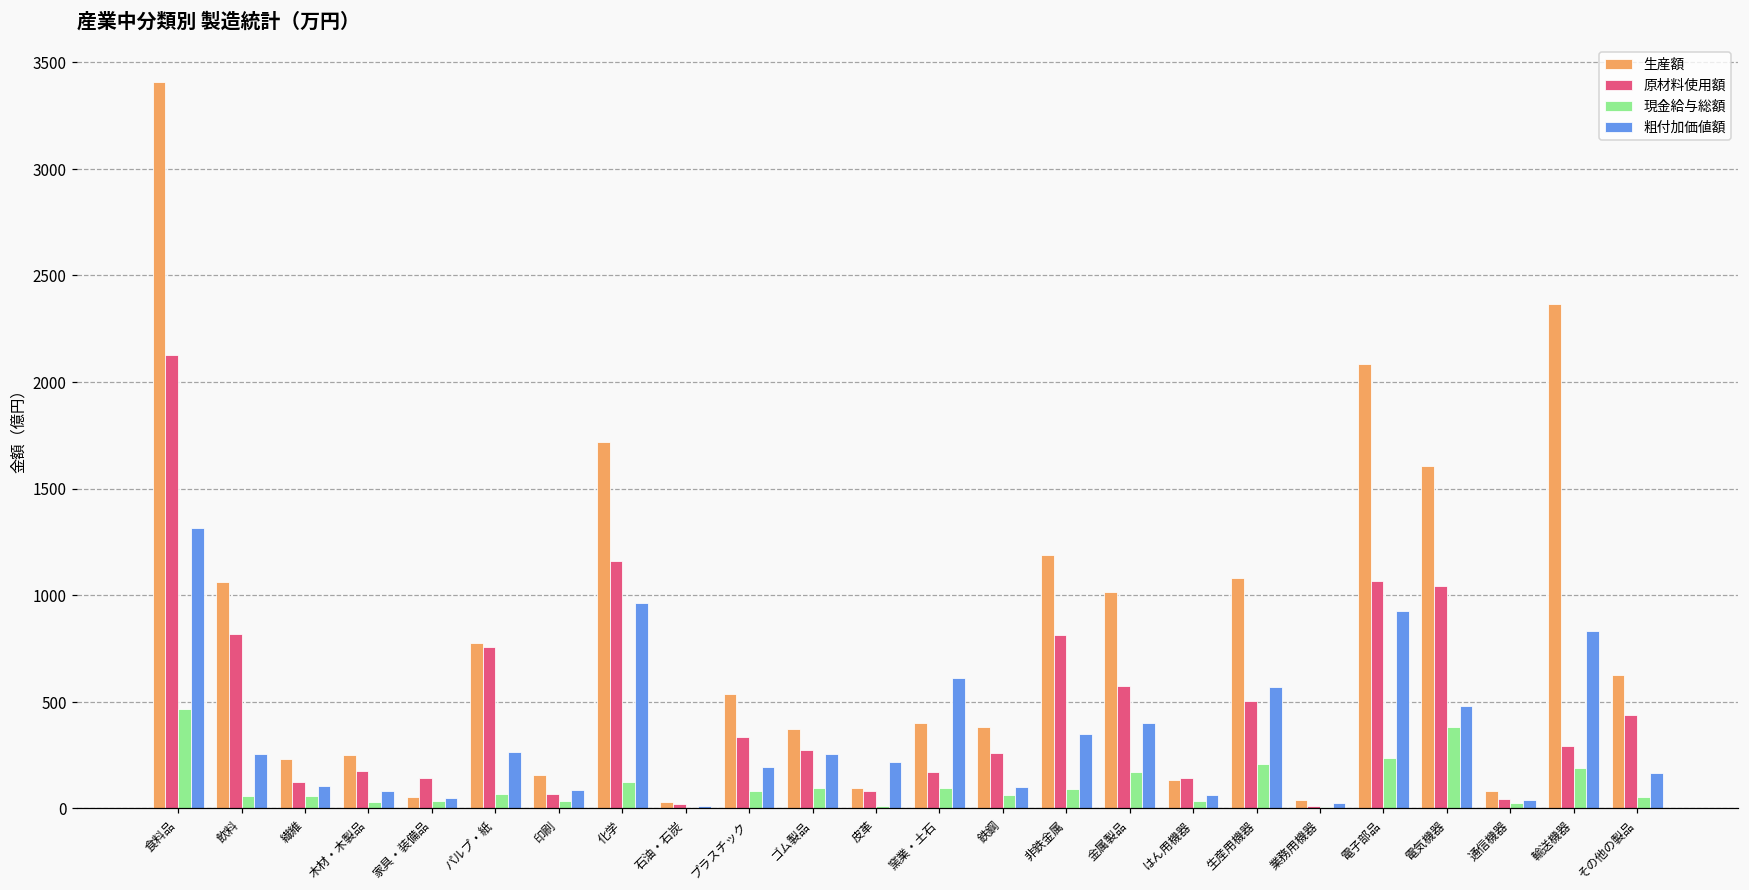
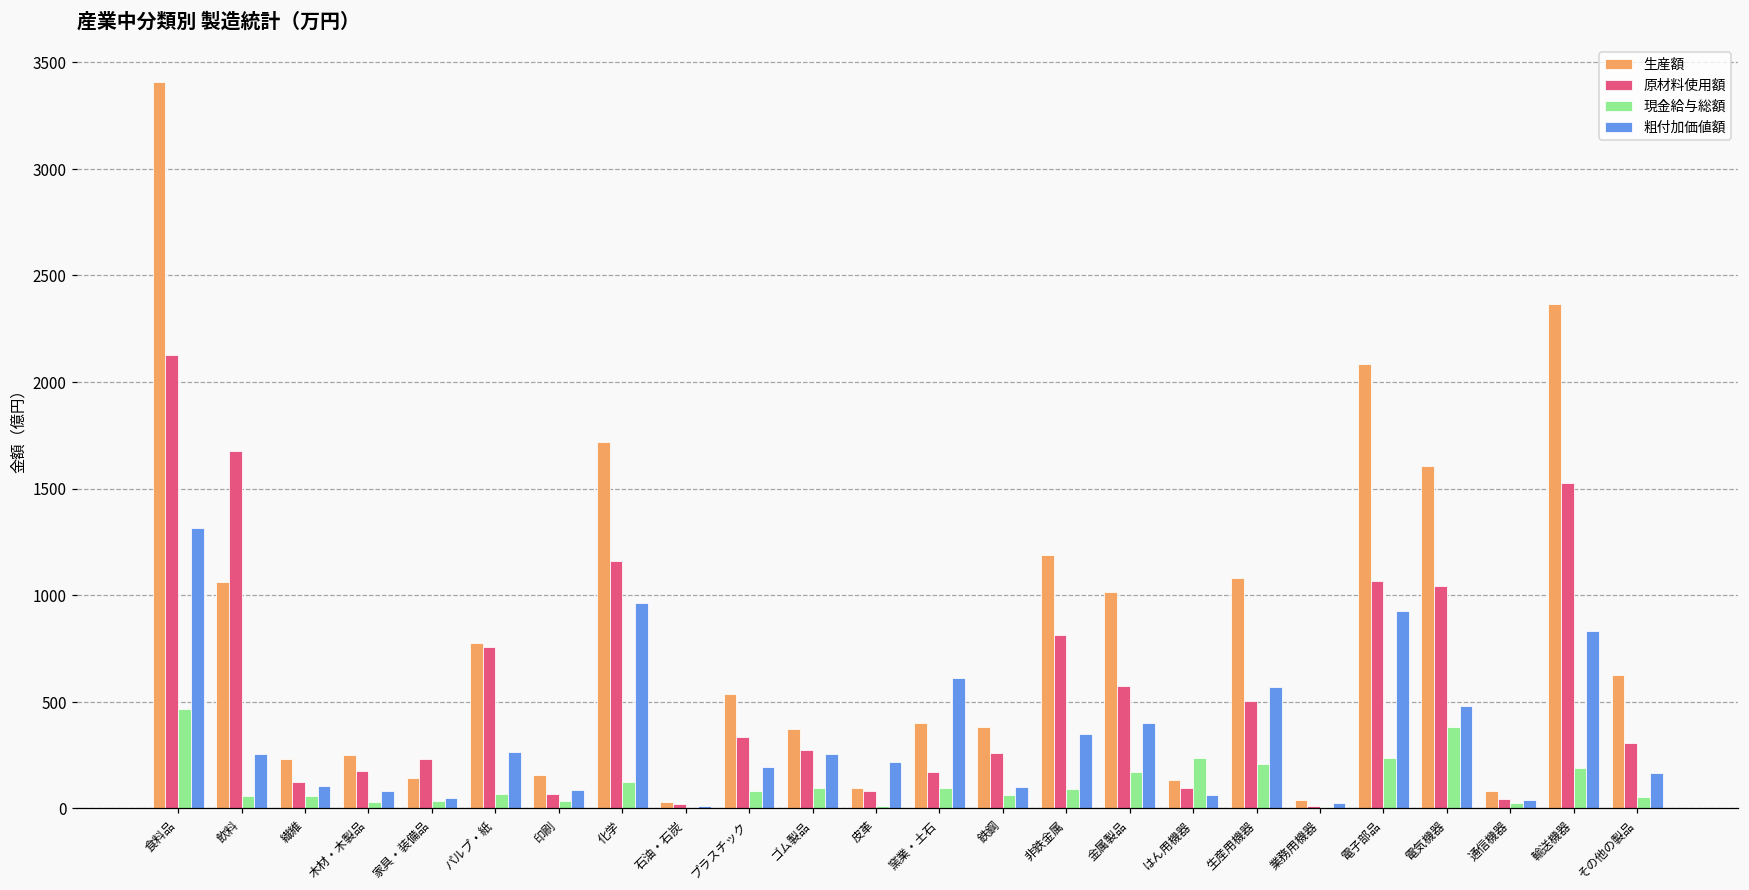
  {
    "生産額": {
      "食料品": 3410,
      "飲料": 1060,
      "繊維": 230,
      "木材・木製品": 250,
-     "家具・装備品": 50,
+     "家具・装備品": 140,
      "パルプ・紙": 780,
      "印刷": 160,
      "化学": 1720,
      "石油・石炭": 30,
      "プラスチック": 540,
      "ゴム製品": 370,
      "皮革": 100,
      "窯業・土石": 400,
      "鉄鋼": 380,
      "非鉄金属": 1190,
      "金属製品": 1020,
      "はん用機器": 130,
      "生産用機器": 1080,
      "業務用機器": 40,
      "電子部品": 2090,
      "電気機器": 1610,
      "通信機器": 80,
      "輸送機器": 2370,
      "その他の製品": 620
    },
    "原材料使用額": {
      "食料品": 2130,
-     "飲料": 820,
+     "飲料": 1680,
      "繊維": 120,
      "木材・木製品": 180,
-     "家具・装備品": 140,
+     "家具・装備品": 230,
      "パルプ・紙": 760,
      "印刷": 70,
      "化学": 1160,
      "石油・石炭": 20,
      "プラスチック": 340,
      "ゴム製品": 270,
      "皮革": 80,
      "窯業・土石": 170,
      "鉄鋼": 260,
      "非鉄金属": 810,
      "金属製品": 570,
-     "はん用機器": 140,
+     "はん用機器": 90,
      "生産用機器": 510,
      "業務用機器": 10,
      "電子部品": 1060,
      "電気機器": 1050,
      "通信機器": 40,
-     "輸送機器": 290,
-     "その他の製品": 440
+     "輸送機器": 1530,
+     "その他の製品": 310
    },
    "現金給与総額": {
      "食料品": 470,
      "飲料": 60,
      "繊維": 60,
      "木材・木製品": 30,
      "家具・装備品": 30,
      "パルプ・紙": 70,
      "印刷": 30,
      "化学": 120,
      "プラスチック": 80,
      "ゴム製品": 90,
      "窯業・土石": 100,
      "鉄鋼": 60,
      "非鉄金属": 90,
      "金属製品": 170,
-     "はん用機器": 30,
+     "はん用機器": 240,
      "生産用機器": 210,
      "電子部品": 240,
      "電気機器": 380,
      "通信機器": 20,
      "輸送機器": 190,
      "その他の製品": 50
    },
    "粗付加価値額": {
      "食料品": 1320,
      "飲料": 260,
      "繊維": 110,
      "木材・木製品": 80,
      "家具・装備品": 50,
      "パルプ・紙": 270,
      "印刷": 90,
      "化学": 960,
      "プラスチック": 190,
      "ゴム製品": 250,
      "皮革": 220,
      "窯業・土石": 610,
      "鉄鋼": 100,
      "非鉄金属": 350,
      "金属製品": 400,
      "はん用機器": 60,
      "生産用機器": 570,
      "業務用機器": 20,
      "電子部品": 920,
      "電気機器": 480,
      "通信機器": 40,
      "輸送機器": 830,
      "その他の製品": 170
    }
  }
